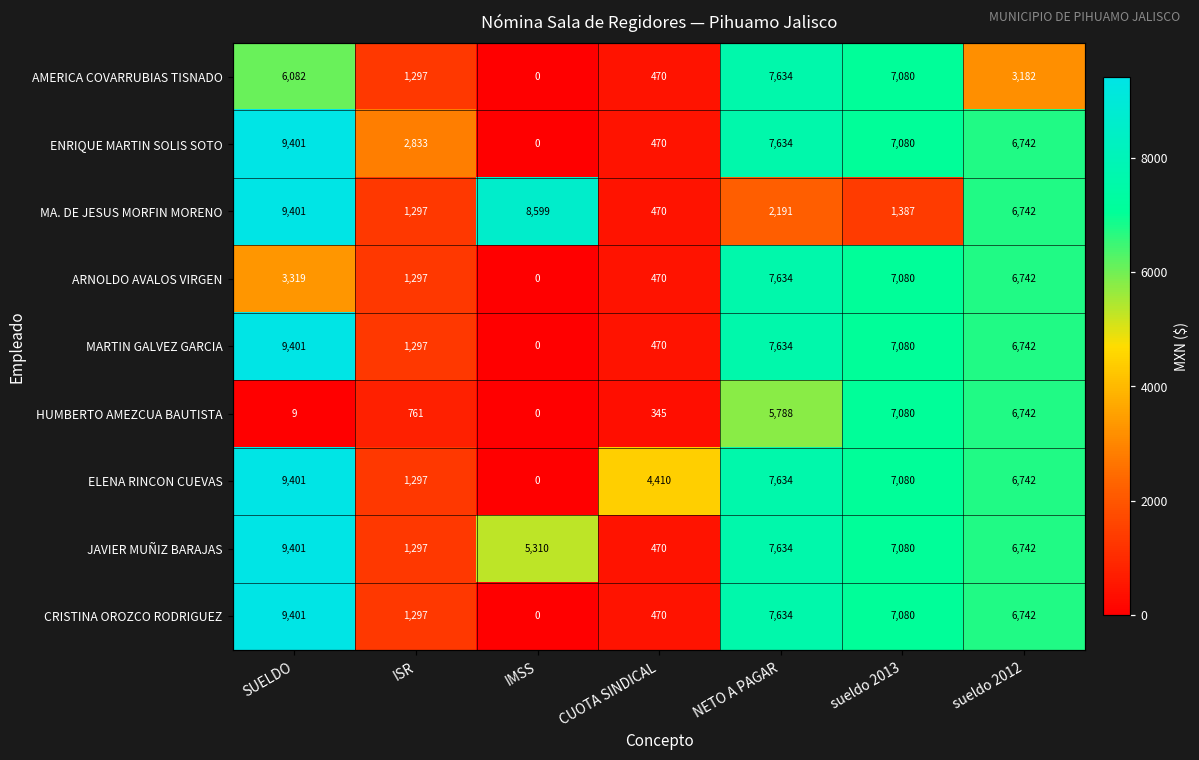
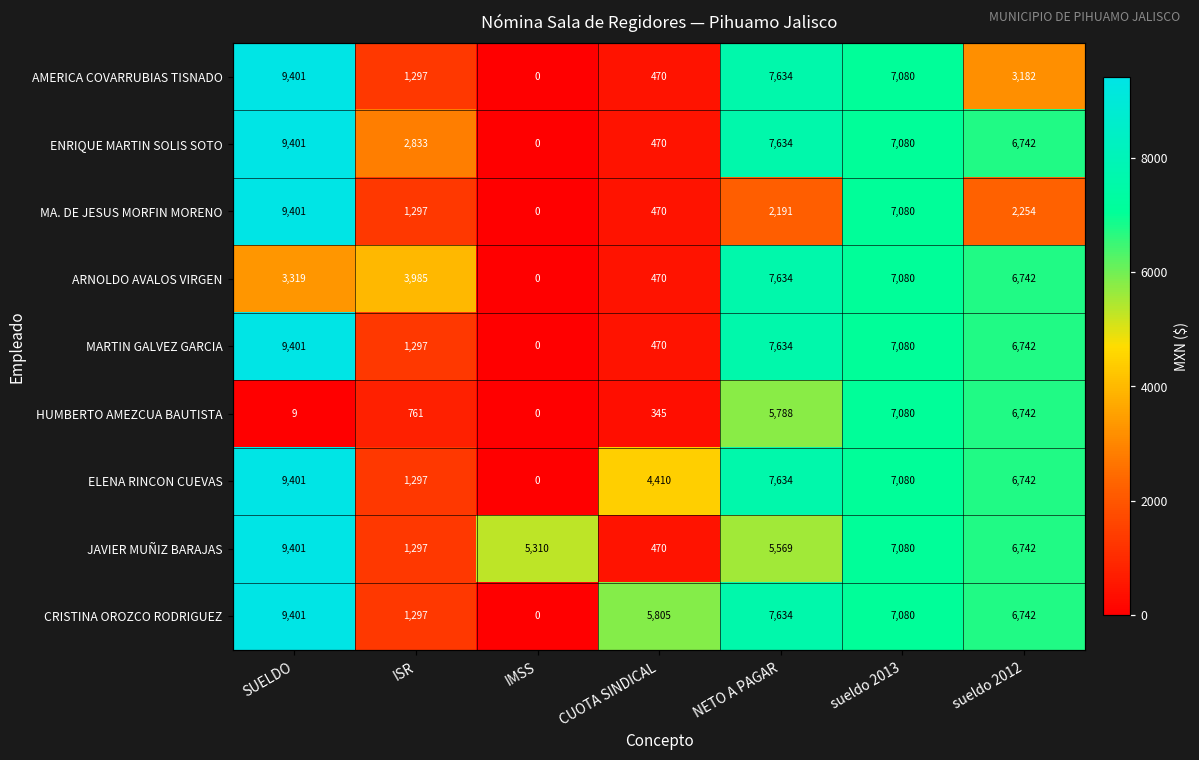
  {
    "AMERICA COVARRUBIAS TISNADO": {
-     "SUELDO": "6,082",
+     "SUELDO": "9,401",
      "ISR": "1,297",
      "IMSS": "0",
      "CUOTA SINDICAL": "470",
      "NETO A PAGAR": "7,634",
      "sueldo 2013": "7,080",
      "sueldo 2012": "3,182"
    },
    "ENRIQUE MARTIN SOLIS SOTO": {
      "SUELDO": "9,401",
      "ISR": "2,833",
      "IMSS": "0",
      "CUOTA SINDICAL": "470",
      "NETO A PAGAR": "7,634",
      "sueldo 2013": "7,080",
      "sueldo 2012": "6,742"
    },
    "MA. DE JESUS MORFIN MORENO": {
      "SUELDO": "9,401",
      "ISR": "1,297",
-     "IMSS": "8,599",
+     "IMSS": "0",
      "CUOTA SINDICAL": "470",
      "NETO A PAGAR": "2,191",
-     "sueldo 2013": "1,387",
-     "sueldo 2012": "6,742"
+     "sueldo 2013": "7,080",
+     "sueldo 2012": "2,254"
    },
    "ARNOLDO AVALOS VIRGEN": {
      "SUELDO": "3,319",
-     "ISR": "1,297",
+     "ISR": "3,985",
      "IMSS": "0",
      "CUOTA SINDICAL": "470",
      "NETO A PAGAR": "7,634",
      "sueldo 2013": "7,080",
      "sueldo 2012": "6,742"
    },
    "MARTIN GALVEZ GARCIA": {
      "SUELDO": "9,401",
      "ISR": "1,297",
      "IMSS": "0",
      "CUOTA SINDICAL": "470",
      "NETO A PAGAR": "7,634",
      "sueldo 2013": "7,080",
      "sueldo 2012": "6,742"
    },
    "HUMBERTO AMEZCUA BAUTISTA": {
      "SUELDO": "9",
      "ISR": "761",
      "IMSS": "0",
      "CUOTA SINDICAL": "345",
      "NETO A PAGAR": "5,788",
      "sueldo 2013": "7,080",
      "sueldo 2012": "6,742"
    },
    "ELENA RINCON CUEVAS": {
      "SUELDO": "9,401",
      "ISR": "1,297",
      "IMSS": "0",
      "CUOTA SINDICAL": "4,410",
      "NETO A PAGAR": "7,634",
      "sueldo 2013": "7,080",
      "sueldo 2012": "6,742"
    },
    "JAVIER MUÑIZ BARAJAS": {
      "SUELDO": "9,401",
      "ISR": "1,297",
      "IMSS": "5,310",
      "CUOTA SINDICAL": "470",
-     "NETO A PAGAR": "7,634",
+     "NETO A PAGAR": "5,569",
      "sueldo 2013": "7,080",
      "sueldo 2012": "6,742"
    },
    "CRISTINA OROZCO RODRIGUEZ": {
      "SUELDO": "9,401",
      "ISR": "1,297",
      "IMSS": "0",
-     "CUOTA SINDICAL": "470",
+     "CUOTA SINDICAL": "5,805",
      "NETO A PAGAR": "7,634",
      "sueldo 2013": "7,080",
      "sueldo 2012": "6,742"
    }
  }
